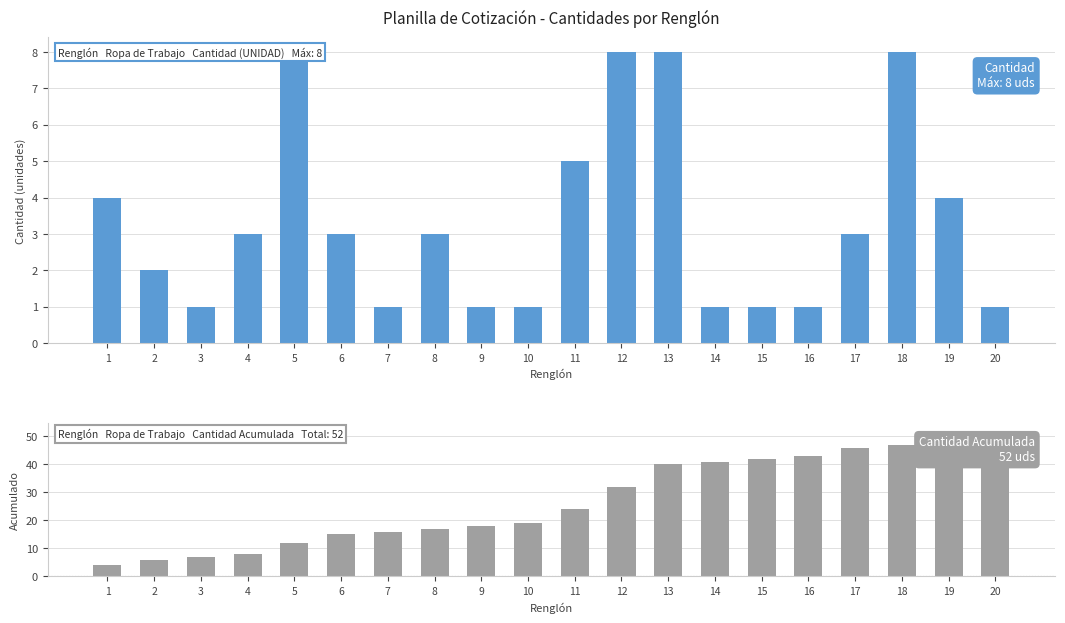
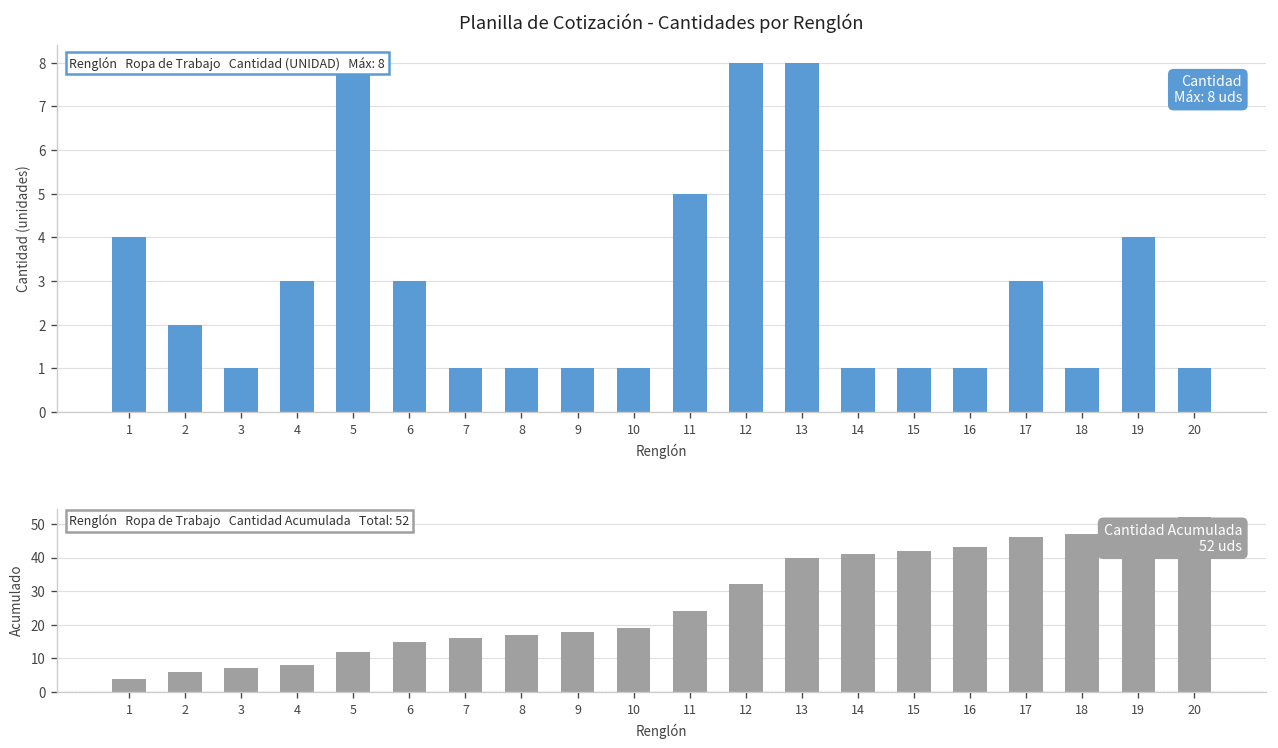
  {
    "Planilla de Cotización - Cantidades por Renglón": {
      "1": 4,
      "2": 2,
      "3": 1,
      "4": 3,
      "6": 3,
      "7": 1,
-     "8": 3,
+     "8": 1,
      "9": 1,
      "10": 1,
      "11": 5,
      "12": 8,
      "13": 8,
      "14": 1,
      "15": 1,
      "16": 1,
      "17": 3,
-     "18": 8,
+     "18": 1,
      "19": 4,
      "20": 1
    }
  }
